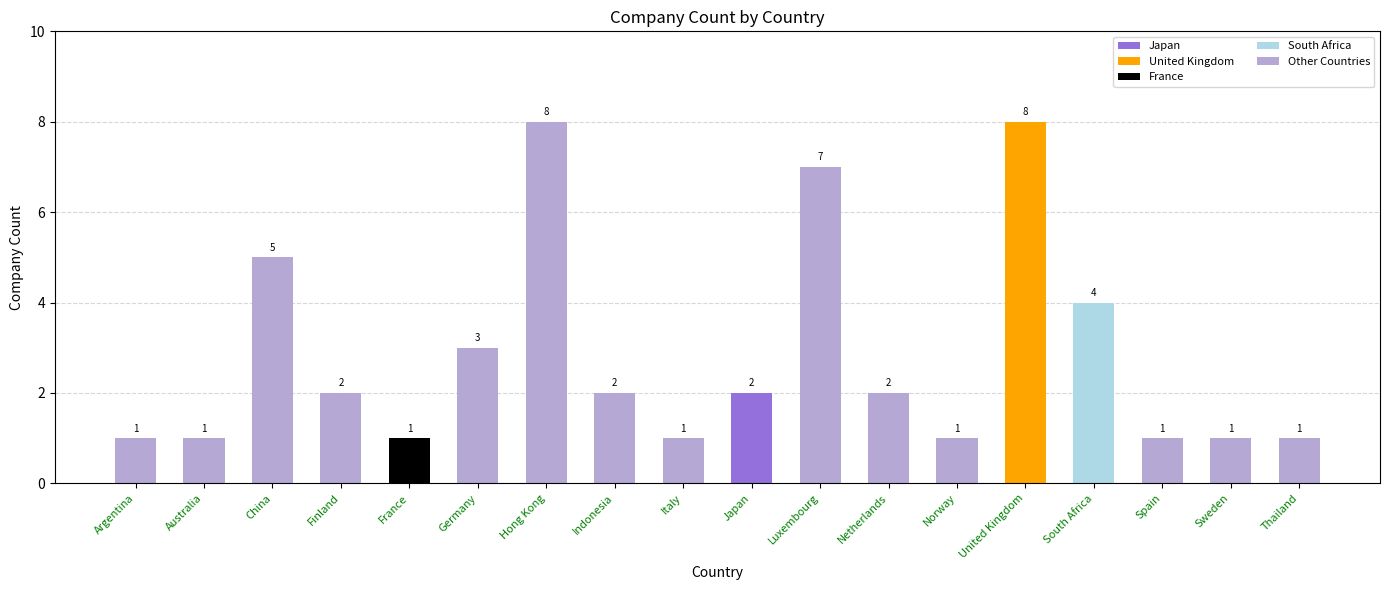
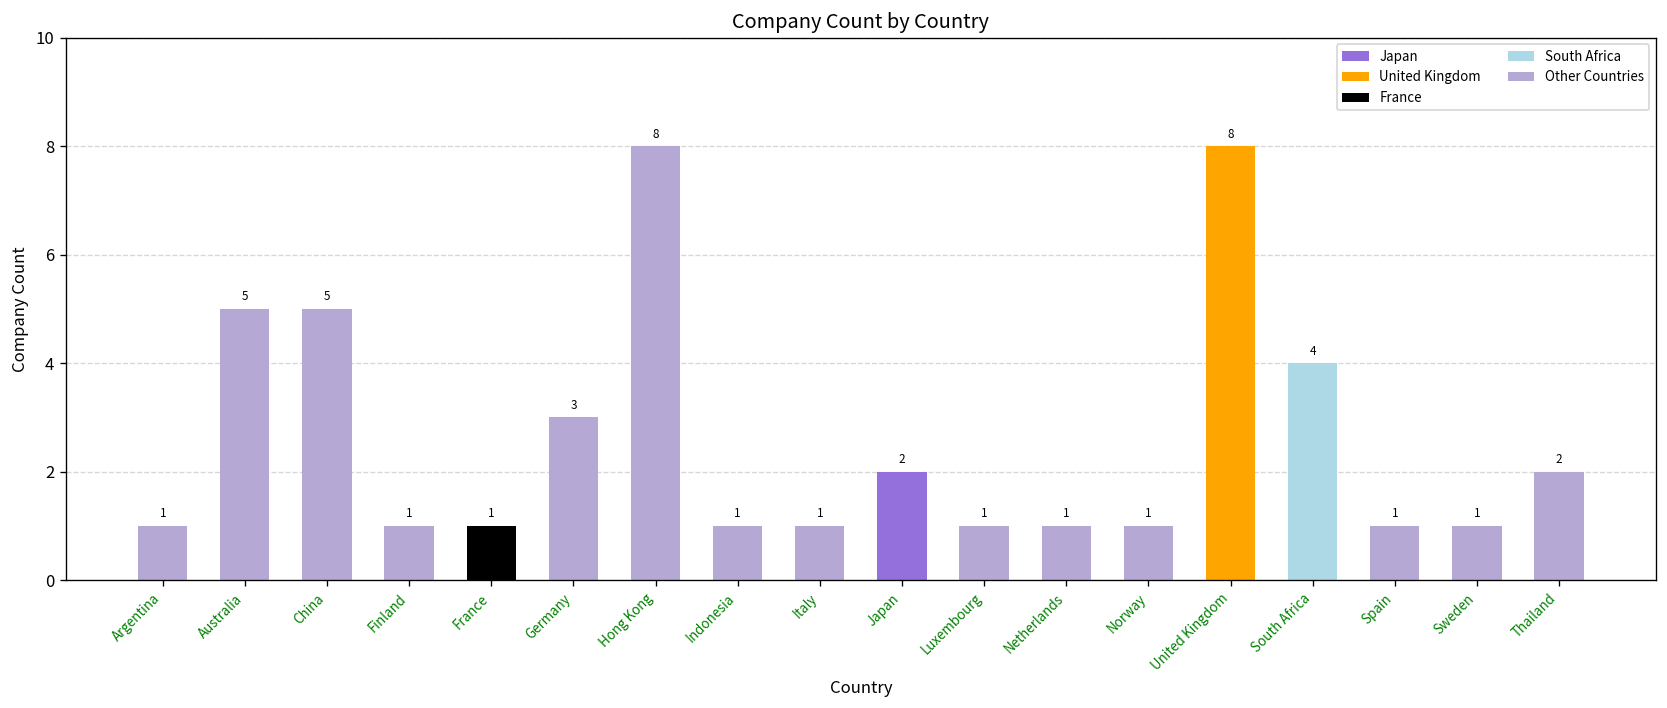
  {
    "Argentina": 1,
-   "Australia": 1,
+   "Australia": 5,
    "China": 5,
-   "Finland": 2,
+   "Finland": 1,
    "France": 1,
    "Germany": 3,
    "Hong Kong": 8,
-   "Indonesia": 2,
+   "Indonesia": 1,
    "Italy": 1,
    "Japan": 2,
-   "Luxembourg": 7,
-   "Netherlands": 2,
+   "Luxembourg": 1,
+   "Netherlands": 1,
    "Norway": 1,
    "United Kingdom": 8,
    "South Africa": 4,
    "Spain": 1,
    "Sweden": 1,
-   "Thailand": 1
+   "Thailand": 2
  }
